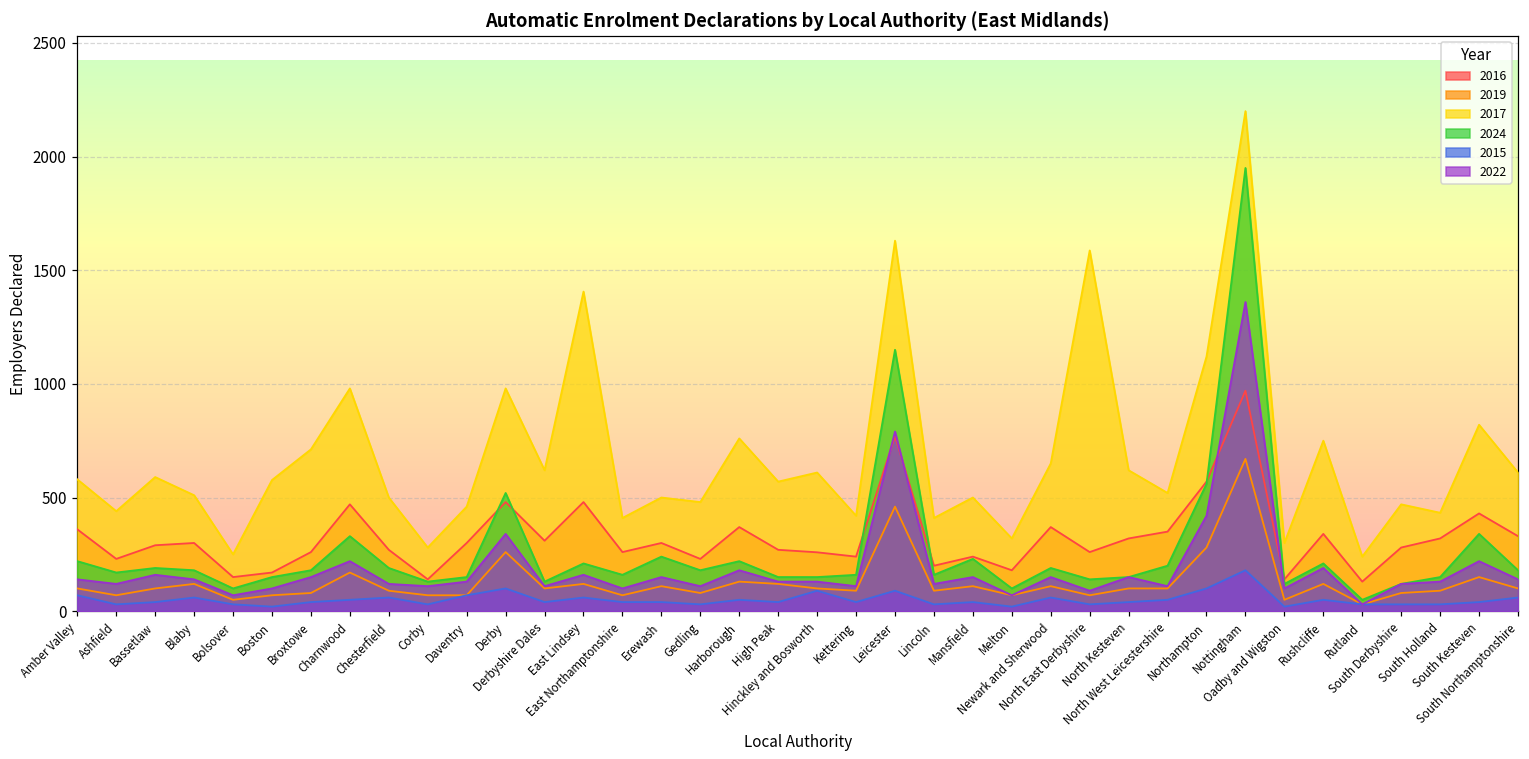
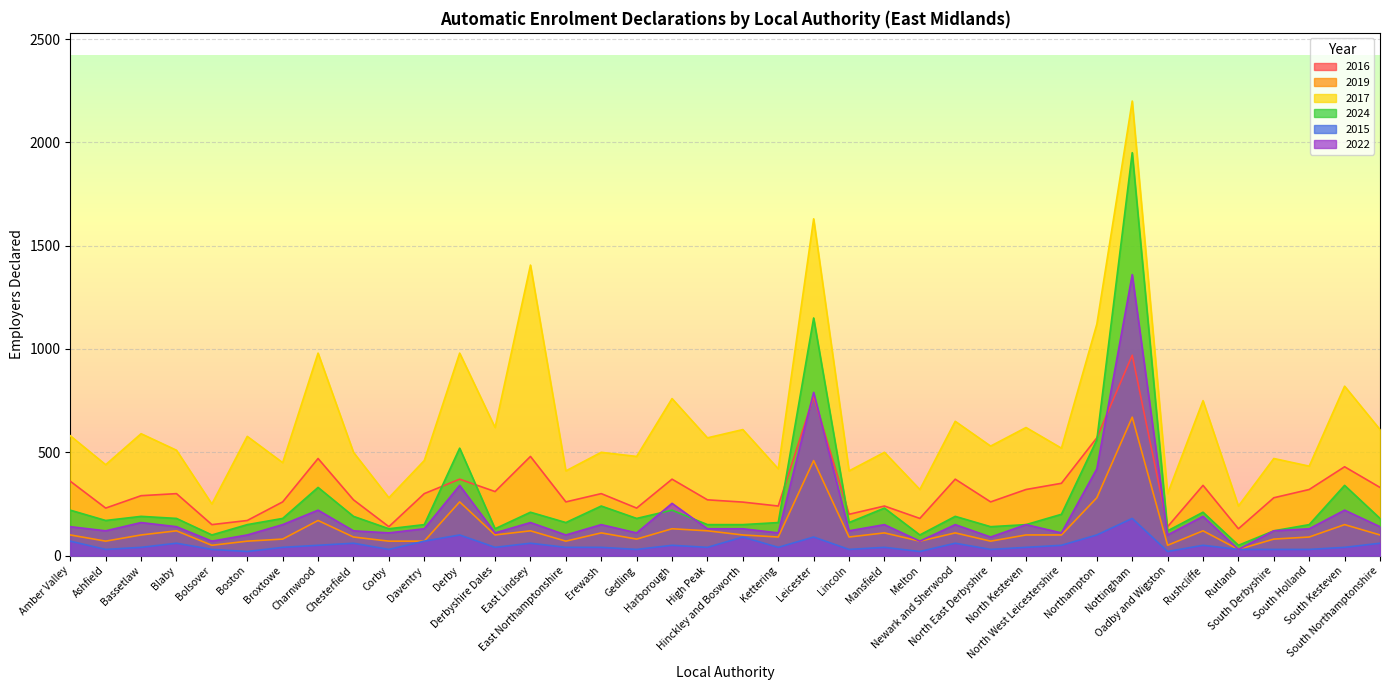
  {
    "2016": {
      "Amber Valley": 360,
      "Ashfield": 230,
      "Bassetlaw": 290,
      "Blaby": 300,
      "Bolsover": 150,
      "Boston": 170,
      "Broxtowe": 260,
      "Charnwood": 470,
      "Chesterfield": 270,
      "Daventry": 300,
-     "Derby": 480,
+     "Derby": 370,
      "Derbyshire Dales": 310,
      "East Lindsey": 480,
      "East Northamptonshire": 260,
      "Erewash": 300,
      "Gedling": 230,
      "Harborough": 370,
      "High Peak": 270,
      "Hinckley and Bosworth": 260,
      "Kettering": 240,
      "Leicester": 770,
      "Lincoln": 200,
      "Melton": 180,
      "Newark and Sherwood": 370,
      "North East Derbyshire": 260,
      "North Kesteven": 320,
      "North West Leicestershire": 350,
      "Nottingham": 970,
      "Oadby and Wigston": 140,
      "Rushcliffe": 340,
      "Rutland": 130,
      "South Derbyshire": 280,
      "South Holland": 320,
      "South Kesteven": 430,
      "South Northamptonshire": 330
    },
    "2017": {
      "Amber Valley": 580,
      "Ashfield": 440,
      "Bassetlaw": 590,
      "Blaby": 510,
      "Bolsover": 250,
      "Boston": 580,
-     "Broxtowe": 710,
+     "Broxtowe": 450,
      "Charnwood": 980,
      "Chesterfield": 500,
      "Corby": 280,
      "Daventry": 460,
      "Derby": 980,
      "Derbyshire Dales": 620,
      "East Lindsey": 1410,
      "East Northamptonshire": 410,
      "Erewash": 500,
      "Gedling": 480,
      "Harborough": 760,
      "High Peak": 570,
      "Hinckley and Bosworth": 610,
      "Kettering": 420,
      "Leicester": 1630,
      "Lincoln": 410,
      "Mansfield": 500,
      "Melton": 320,
      "Newark and Sherwood": 650,
-     "North East Derbyshire": 1590,
+     "North East Derbyshire": 530,
      "North Kesteven": 620,
      "North West Leicestershire": 520,
      "Northampton": 1120,
      "Nottingham": 2200,
      "Oadby and Wigston": 300,
      "Rushcliffe": 750,
      "Rutland": 240,
      "South Derbyshire": 470,
      "South Holland": 430,
      "South Kesteven": 820,
      "South Northamptonshire": 610
    },
    "2022": {
      "Amber Valley": 140,
      "Ashfield": 120,
      "Bassetlaw": 160,
      "Blaby": 140,
      "Bolsover": 70,
      "Boston": 100,
      "Broxtowe": 150,
      "Charnwood": 220,
      "Chesterfield": 120,
      "Corby": 110,
      "Daventry": 130,
      "Derby": 340,
      "East Lindsey": 160,
      "East Northamptonshire": 100,
      "Erewash": 150,
      "Gedling": 110,
-     "Harborough": 180,
+     "Harborough": 250,
      "Hinckley and Bosworth": 130,
      "Kettering": 110,
      "Leicester": 790,
      "Lincoln": 120,
      "Mansfield": 150,
      "Newark and Sherwood": 150,
      "North East Derbyshire": 90,
      "Northampton": 420,
      "Nottingham": 1360,
      "Oadby and Wigston": 100,
      "Rushcliffe": 190,
      "South Holland": 130,
      "South Kesteven": 220,
      "South Northamptonshire": 140
    }
  }
